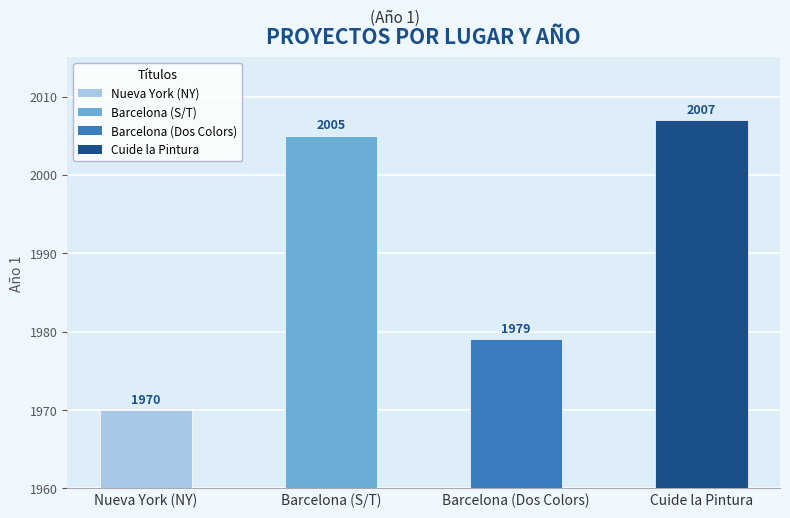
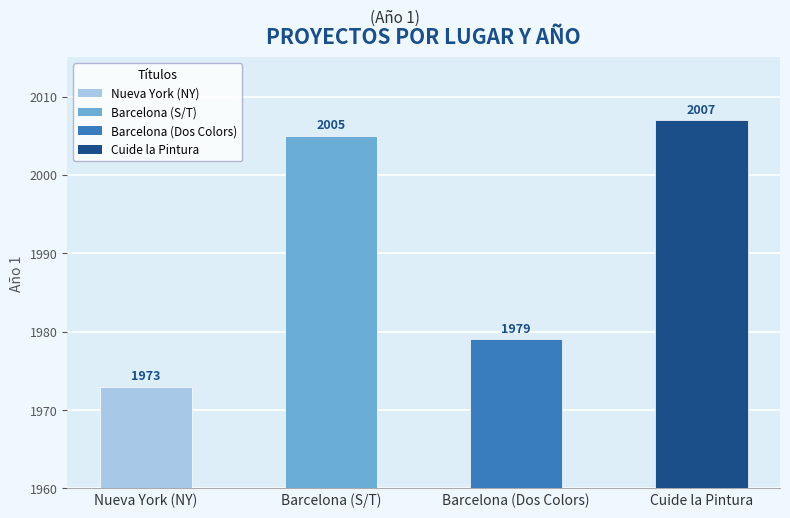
  {
-   "Nueva York (NY)": 1970,
+   "Nueva York (NY)": 1973,
    "Barcelona (S/T)": 2005,
    "Barcelona (Dos Colors)": 1979,
    "Cuide la Pintura": 2007
  }
